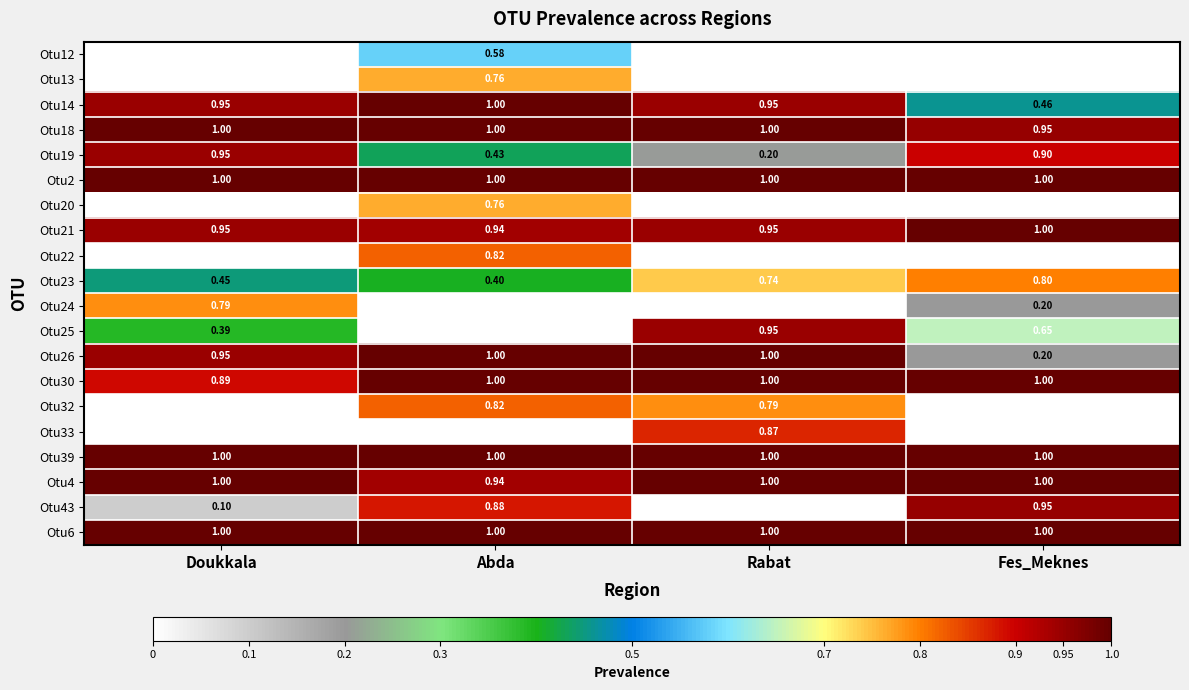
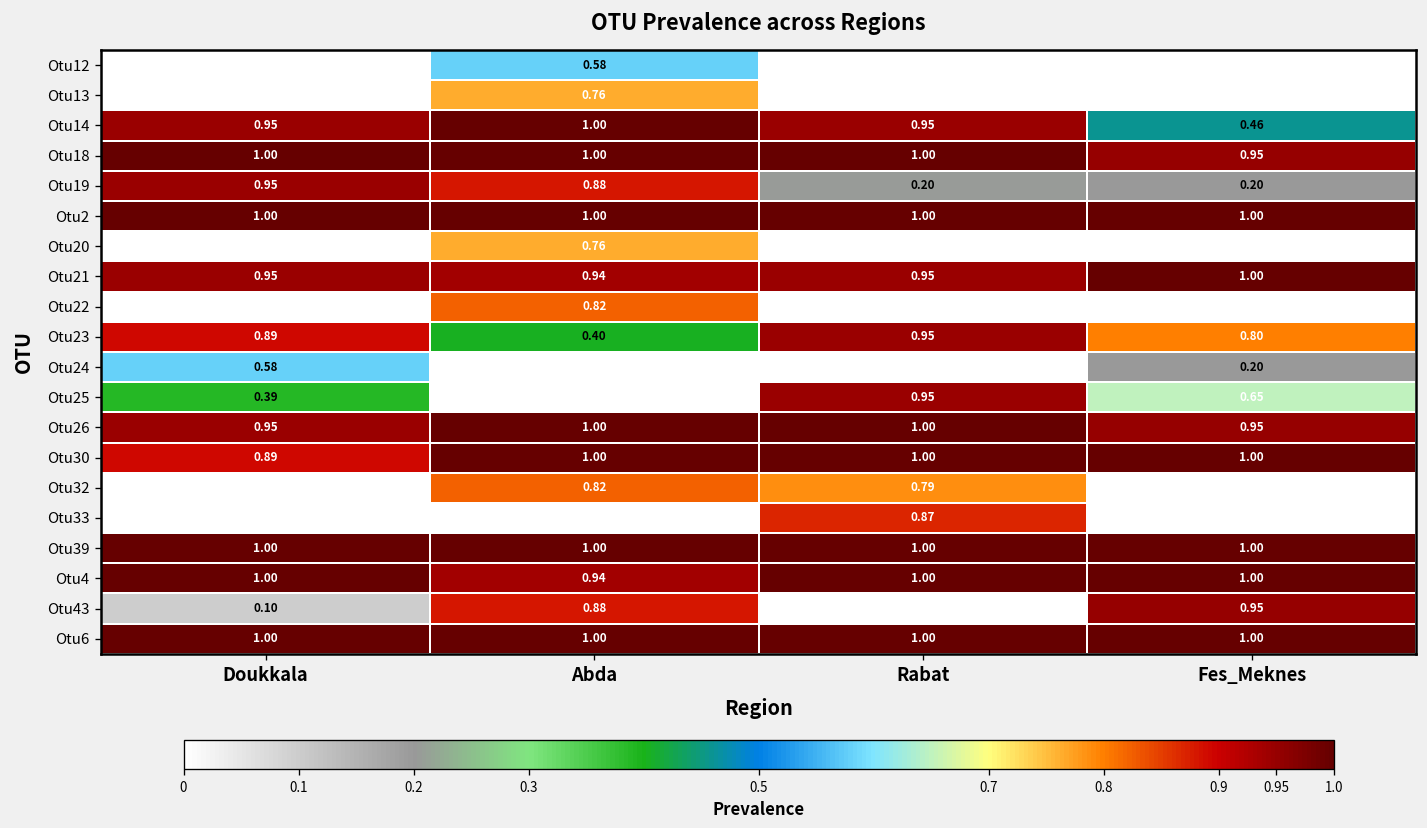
  {
    "Otu12": {
      "Abda": 0.58
    },
    "Otu13": {
      "Abda": 0.76
    },
    "Otu14": {
      "Doukkala": 0.95,
      "Abda": 1.00,
      "Rabat": 0.95,
      "Fes_Meknes": 0.46
    },
    "Otu18": {
      "Doukkala": 1.00,
      "Abda": 1.00,
      "Rabat": 1.00,
      "Fes_Meknes": 0.95
    },
    "Otu19": {
      "Doukkala": 0.95,
-     "Abda": 0.43,
+     "Abda": 0.88,
      "Rabat": 0.20,
-     "Fes_Meknes": 0.90
+     "Fes_Meknes": 0.20
    },
    "Otu2": {
      "Doukkala": 1.00,
      "Abda": 1.00,
      "Rabat": 1.00,
      "Fes_Meknes": 1.00
    },
    "Otu20": {
      "Abda": 0.76
    },
    "Otu21": {
      "Doukkala": 0.95,
      "Abda": 0.94,
      "Rabat": 0.95,
      "Fes_Meknes": 1.00
    },
    "Otu22": {
      "Abda": 0.82
    },
    "Otu23": {
-     "Doukkala": 0.45,
+     "Doukkala": 0.89,
      "Abda": 0.40,
-     "Rabat": 0.74,
+     "Rabat": 0.95,
      "Fes_Meknes": 0.80
    },
    "Otu24": {
-     "Doukkala": 0.79,
+     "Doukkala": 0.58,
      "Fes_Meknes": 0.20
    },
    "Otu25": {
      "Doukkala": 0.39,
      "Rabat": 0.95,
      "Fes_Meknes": 0.65
    },
    "Otu26": {
      "Doukkala": 0.95,
      "Abda": 1.00,
      "Rabat": 1.00,
-     "Fes_Meknes": 0.20
+     "Fes_Meknes": 0.95
    },
    "Otu30": {
      "Doukkala": 0.89,
      "Abda": 1.00,
      "Rabat": 1.00,
      "Fes_Meknes": 1.00
    },
    "Otu32": {
      "Abda": 0.82,
      "Rabat": 0.79
    },
    "Otu33": {
      "Rabat": 0.87
    },
    "Otu39": {
      "Doukkala": 1.00,
      "Abda": 1.00,
      "Rabat": 1.00,
      "Fes_Meknes": 1.00
    },
    "Otu4": {
      "Doukkala": 1.00,
      "Abda": 0.94,
      "Rabat": 1.00,
      "Fes_Meknes": 1.00
    },
    "Otu43": {
      "Doukkala": 0.10,
      "Abda": 0.88,
      "Fes_Meknes": 0.95
    },
    "Otu6": {
      "Doukkala": 1.00,
      "Abda": 1.00,
      "Rabat": 1.00,
      "Fes_Meknes": 1.00
    }
  }
